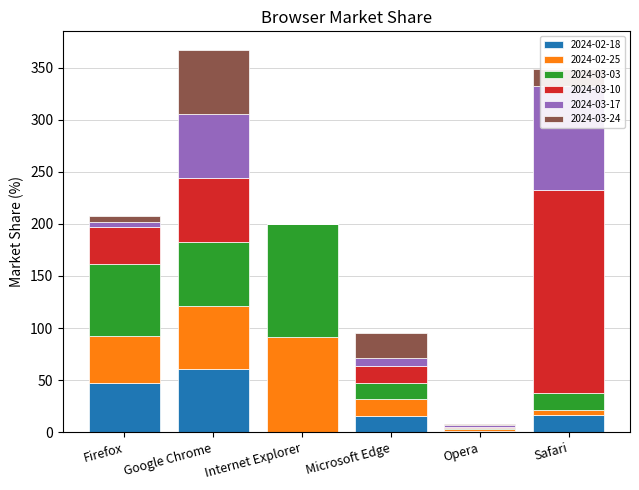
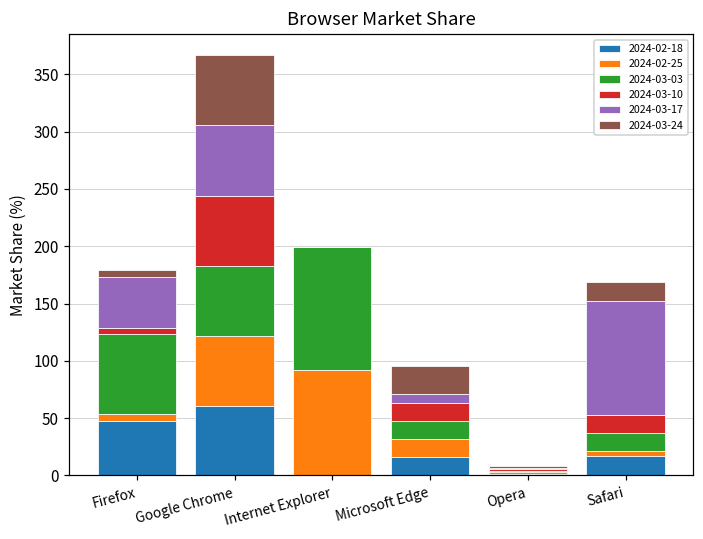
  {
    "2024-02-18": {
      "Firefox": 48,
      "Google Chrome": 60,
      "Microsoft Edge": 16,
      "Safari": 17
    },
    "2024-02-25": {
-     "Firefox": 44,
+     "Firefox": 6,
      "Google Chrome": 61,
      "Internet Explorer": 92,
      "Microsoft Edge": 16,
      "Safari": 4
    },
    "2024-03-03": {
      "Firefox": 70,
      "Google Chrome": 61,
      "Internet Explorer": 108,
      "Microsoft Edge": 16,
      "Safari": 16
    },
    "2024-03-10": {
-     "Firefox": 35,
+     "Firefox": 5,
      "Google Chrome": 61,
      "Microsoft Edge": 16,
-     "Safari": 196
+     "Safari": 16
    },
    "2024-03-17": {
-     "Firefox": 5,
+     "Firefox": 45,
      "Google Chrome": 61,
      "Microsoft Edge": 8
    },
    "2024-03-24": {
      "Firefox": 5,
      "Google Chrome": 61,
      "Microsoft Edge": 24
    }
  }
